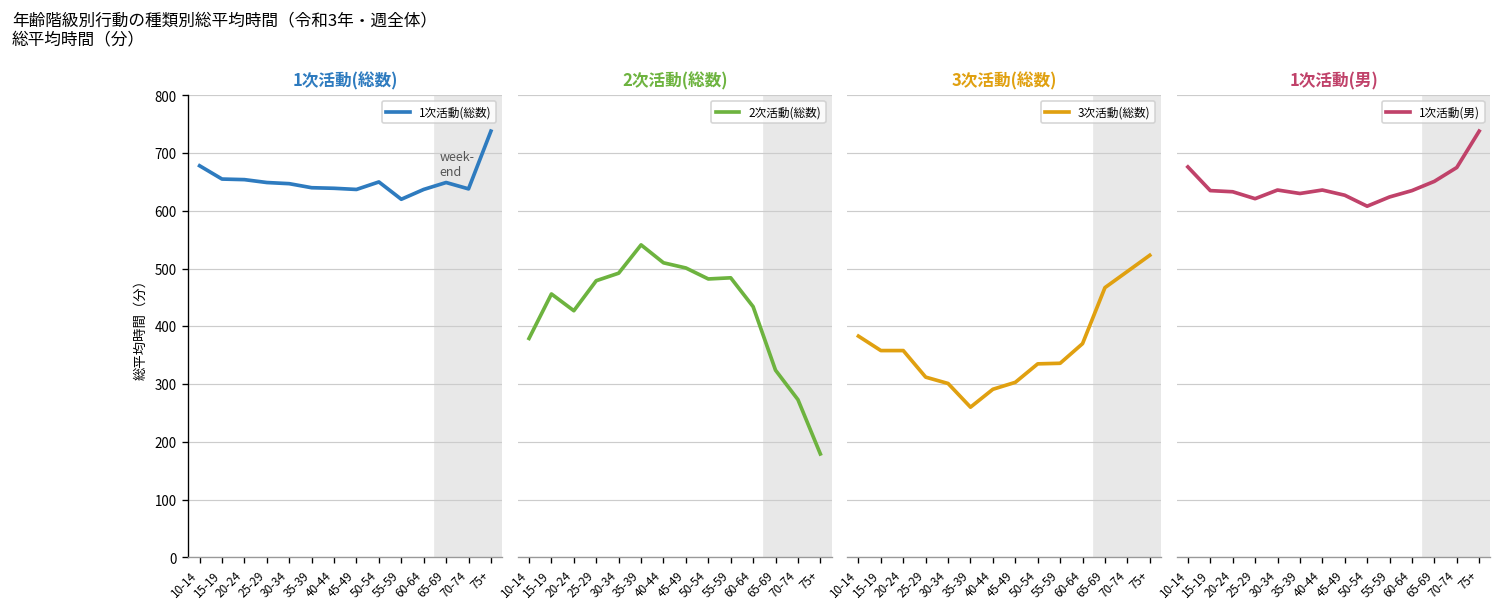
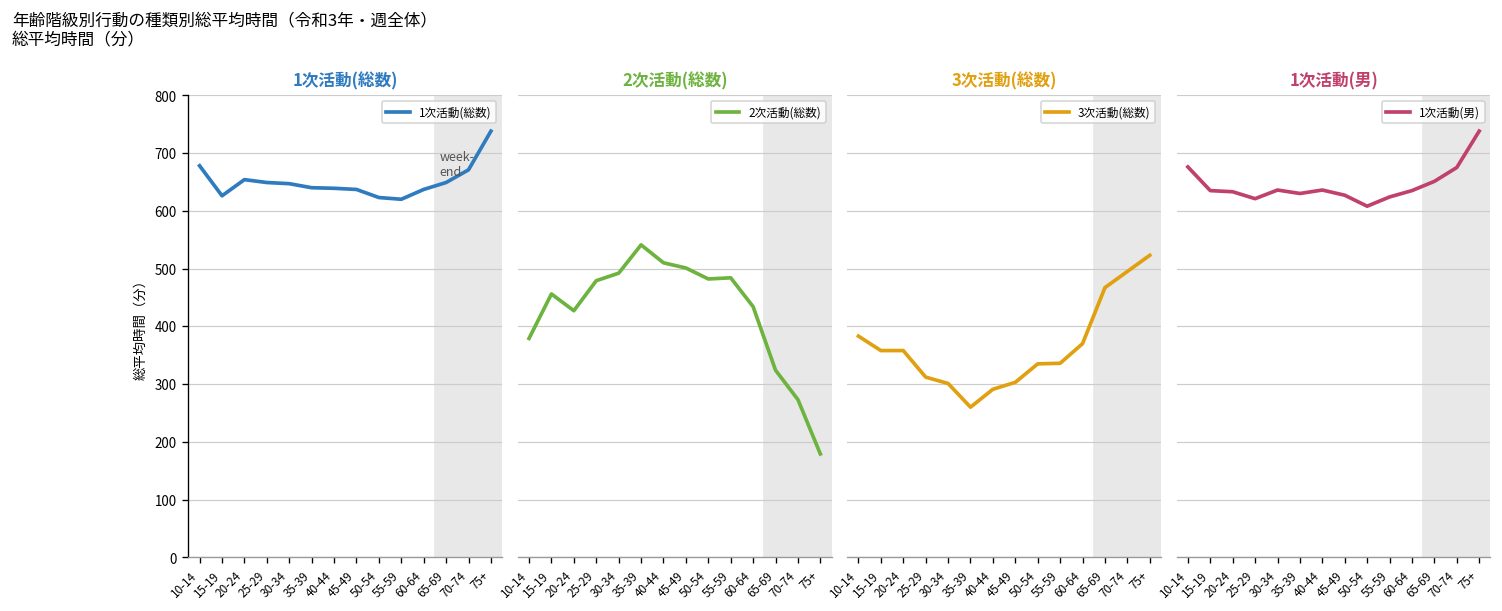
  {
    "1次活動(総数)": {
      "10-14": 680,
-     "15-19": 660,
+     "15-19": 630,
      "20-24": 650,
      "25-29": 650,
      "30-34": 650,
      "35-39": 640,
      "40-44": 640,
      "45-49": 640,
-     "50-54": 650,
+     "50-54": 620,
      "55-59": 620,
      "60-64": 640,
      "65-69": 650,
-     "70-74": 640,
+     "70-74": 670,
      "75+": 740
    }
  }
